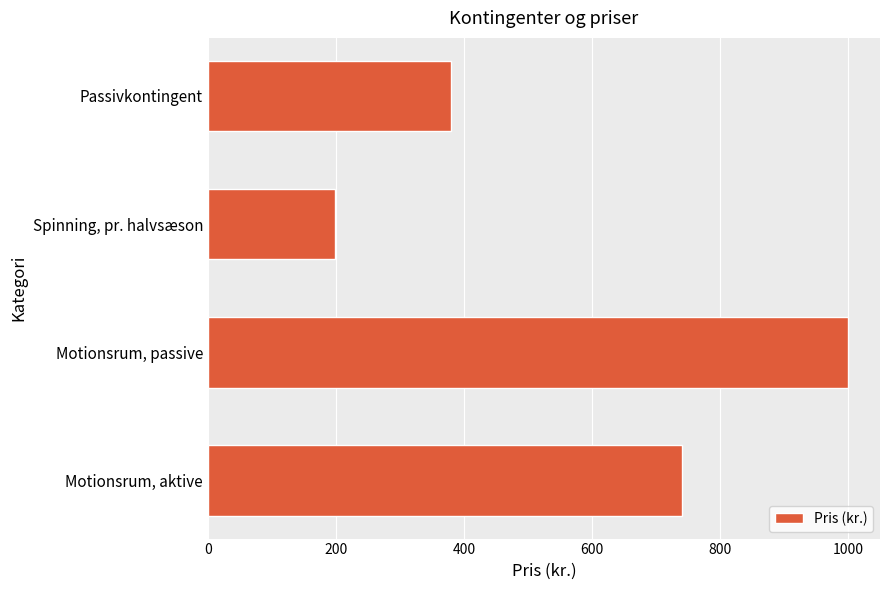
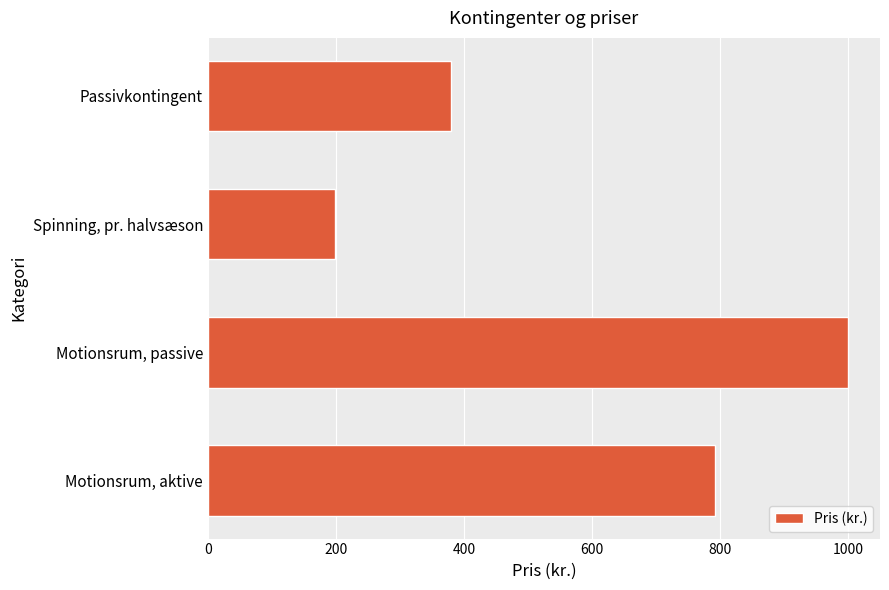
  {
    "Passivkontingent": 380,
    "Spinning, pr. halvsæson": 200,
    "Motionsrum, passive": 1000,
-   "Motionsrum, aktive": 740
+   "Motionsrum, aktive": 790
  }
